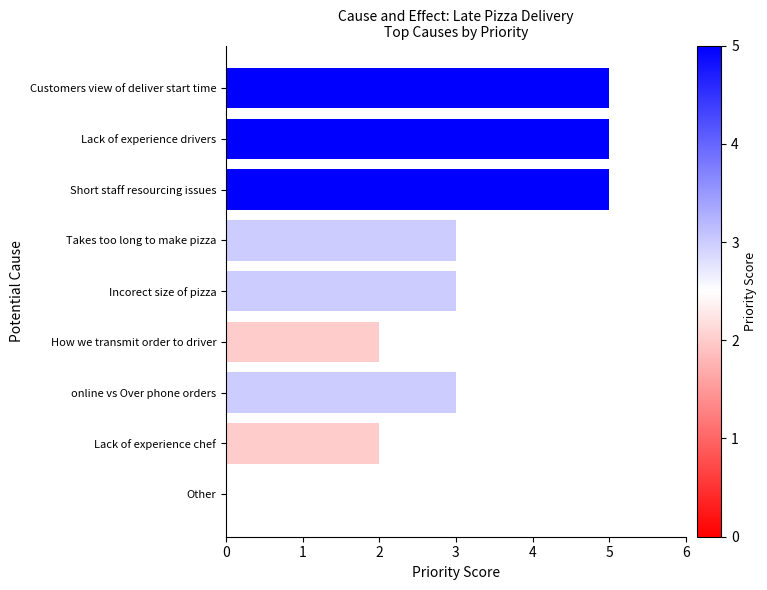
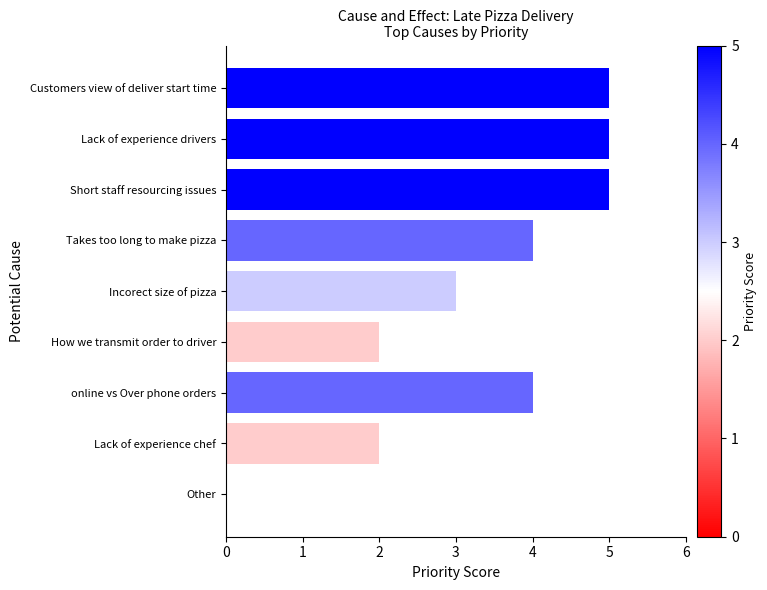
  {
    "Customers view of deliver start time": 5,
    "Lack of experience drivers": 5,
    "Short staff resourcing issues": 5,
-   "Takes too long to make pizza": 3,
+   "Takes too long to make pizza": 4,
    "Incorect size of pizza": 3,
    "How we transmit order to driver": 2,
-   "online vs Over phone orders": 3,
+   "online vs Over phone orders": 4,
    "Lack of experience chef": 2,
    "Other": 0
  }
